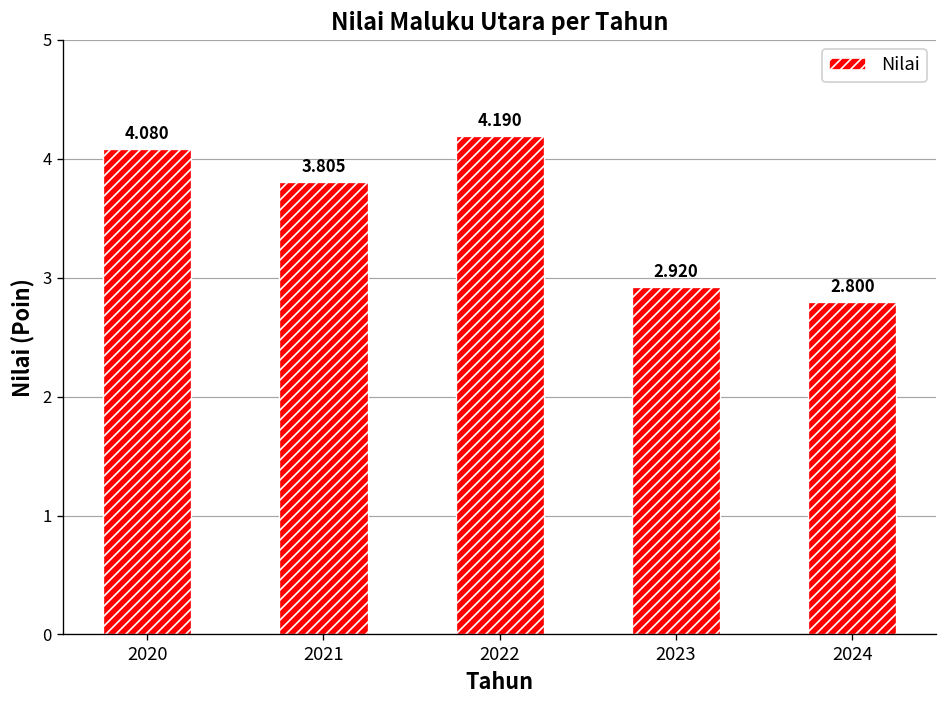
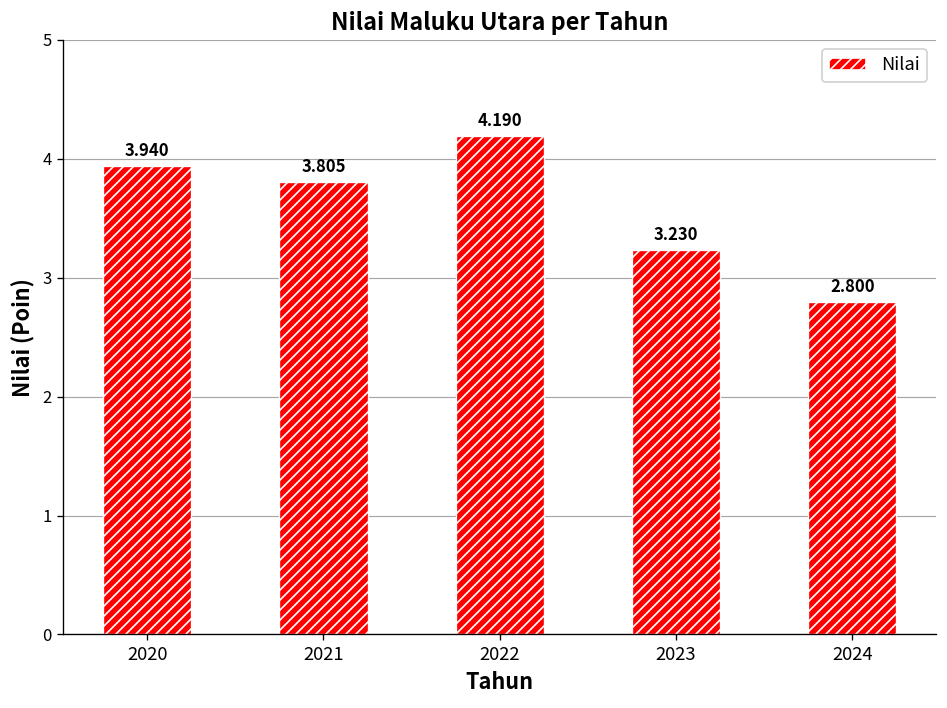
  {
-   "2020": 4.080,
+   "2020": 3.940,
    "2021": 3.805,
    "2022": 4.190,
-   "2023": 2.920,
+   "2023": 3.230,
    "2024": 2.800
  }
